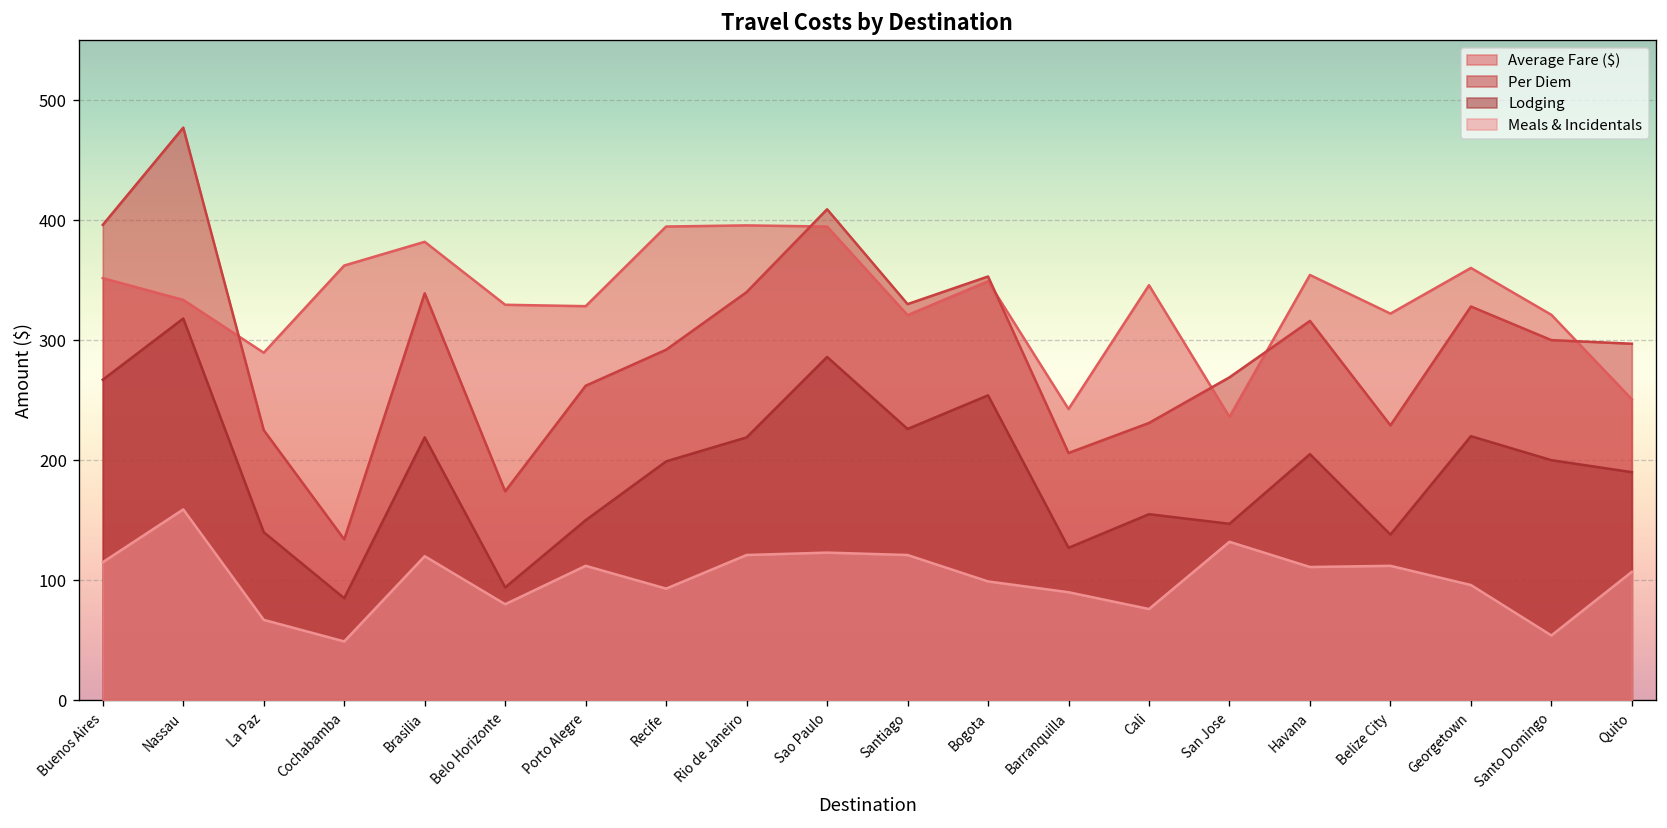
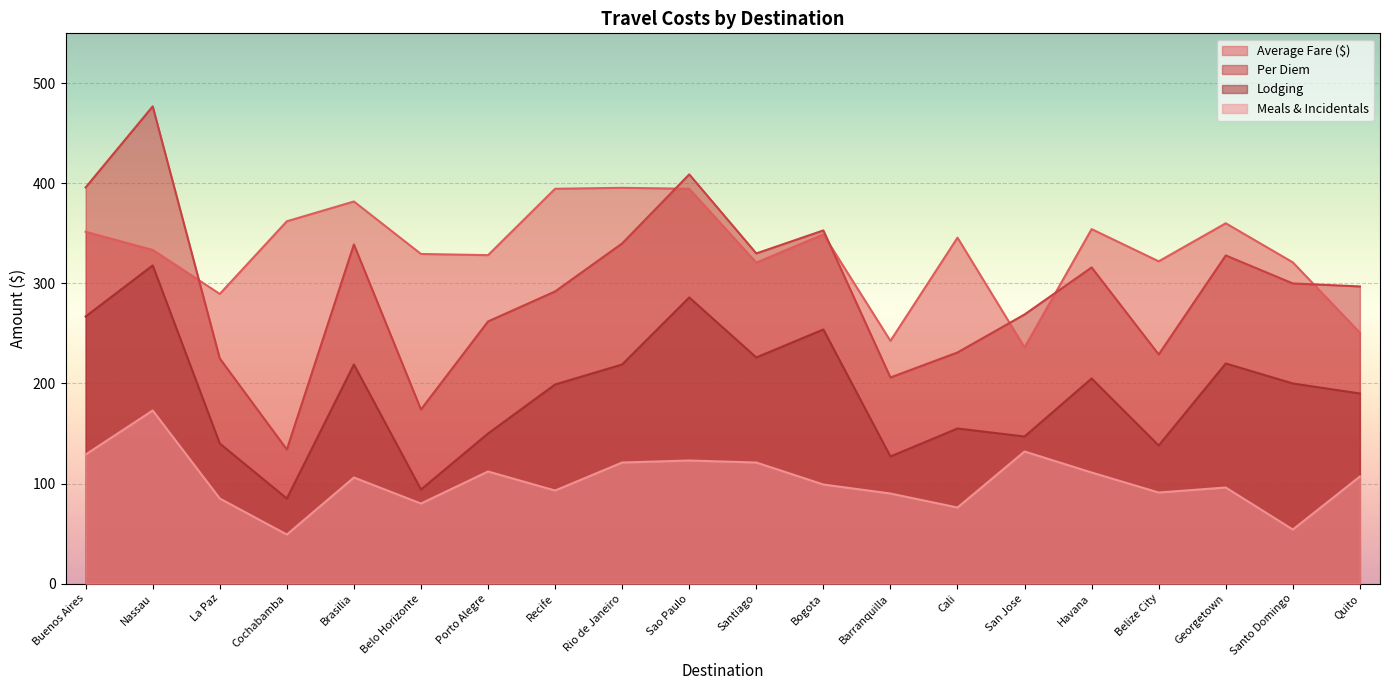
  {
    "Meals & Incidentals": {
-     "Buenos Aires": 115,
-     "Nassau": 159,
-     "La Paz": 67,
+     "Buenos Aires": 129,
+     "Nassau": 173,
+     "La Paz": 85,
      "Cochabamba": 49,
-     "Brasilia": 120,
+     "Brasilia": 106,
      "Belo Horizonte": 80,
      "Porto Alegre": 112,
      "Recife": 93,
      "Rio de Janeiro": 121,
      "Sao Paulo": 123,
      "Santiago": 121,
      "Bogota": 99,
      "Barranquilla": 90,
      "Cali": 76,
      "San Jose": 132,
      "Havana": 111,
-     "Belize City": 112,
+     "Belize City": 91,
      "Georgetown": 96,
      "Santo Domingo": 54,
      "Quito": 107
    }
  }
